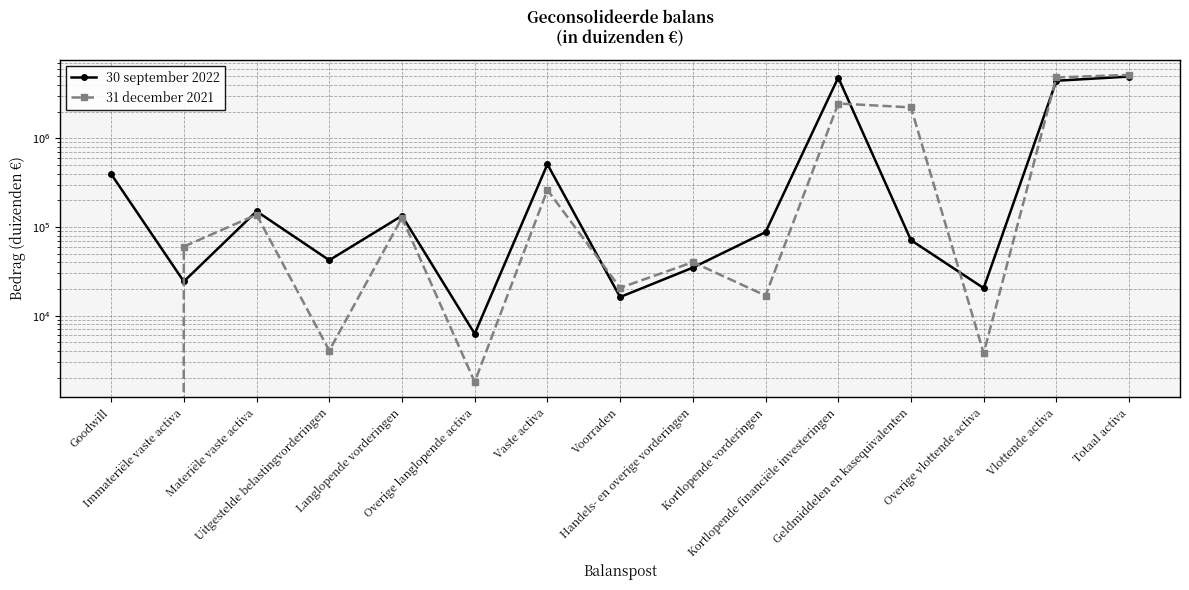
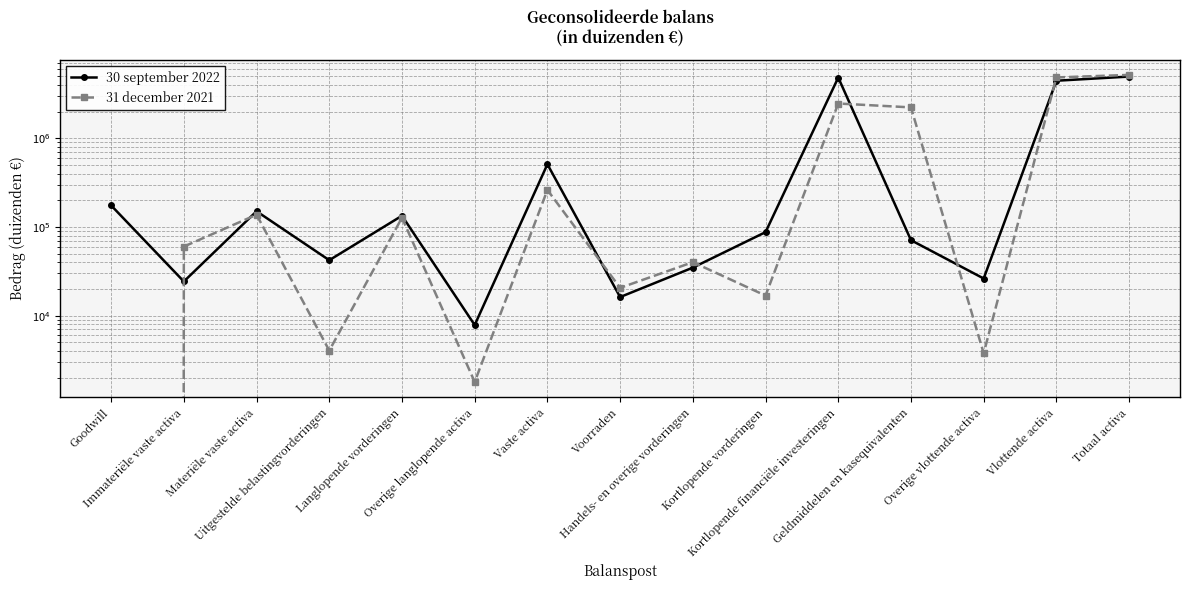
  {
    "30 september 2022": {
-     "Goodwill": 400000,
+     "Goodwill": 170000,
      "Immateriële vaste activa": 24000,
      "Materiële vaste activa": 150000,
      "Uitgestelde belastingvorderingen": 40000,
-     "Overige langlopende activa": 6000,
+     "Overige langlopende activa": 8000,
      "Vaste activa": 500000,
      "Voorraden": 16000,
      "Handels- en overige vorderingen": 35000,
      "Kortlopende vorderingen": 90000,
      "Kortlopende financiële investeringen": 5000000,
      "Geldmiddelen en kasequivalenten": 70000,
-     "Overige vlottende activa": 20000,
+     "Overige vlottende activa": 26000,
      "Vlottende activa": 4000000
    },
    "31 december 2021": {
      "Immateriële vaste activa": 60000,
      "Materiële vaste activa": 140000,
      "Uitgestelde belastingvorderingen": 4000,
      "Overige langlopende activa": 1800,
      "Vaste activa": 260000,
      "Voorraden": 21000,
      "Handels- en overige vorderingen": 40000,
      "Kortlopende vorderingen": 17000,
      "Kortlopende financiële investeringen": 2500000,
      "Geldmiddelen en kasequivalenten": 2200000,
      "Overige vlottende activa": 3800,
      "Vlottende activa": 5000000
    }
  }
